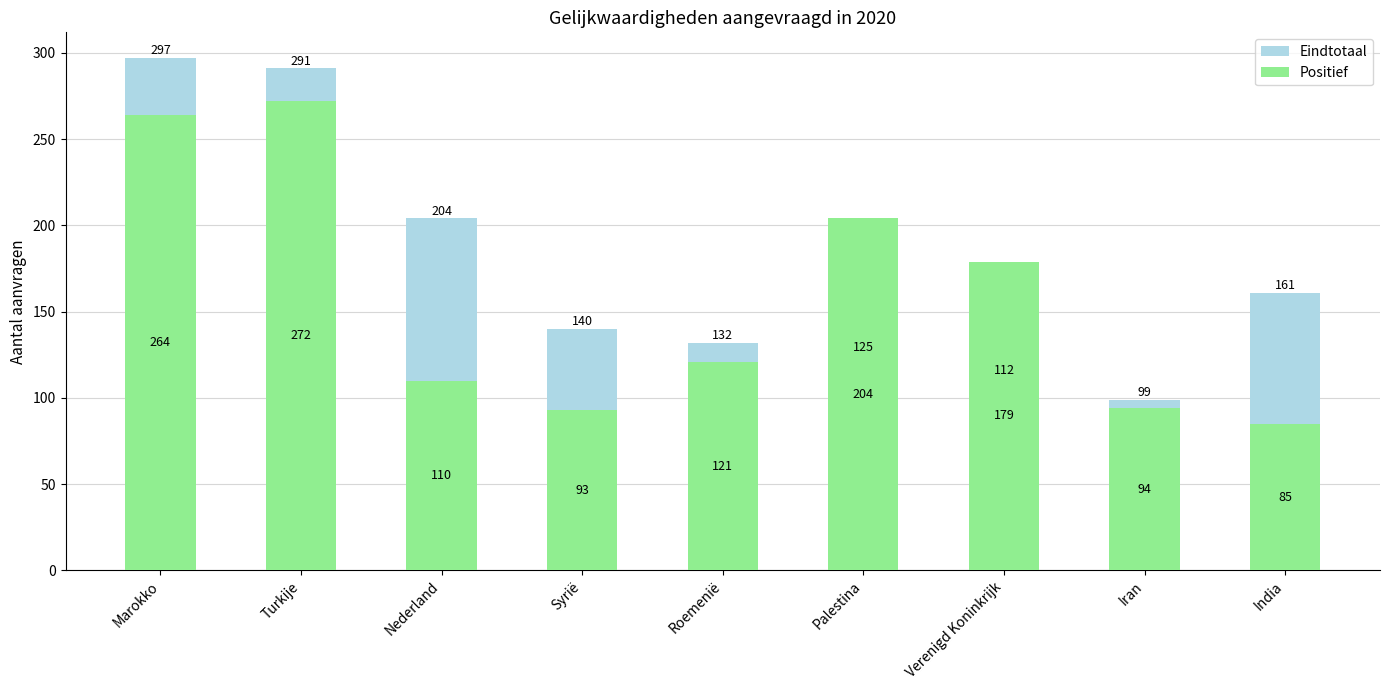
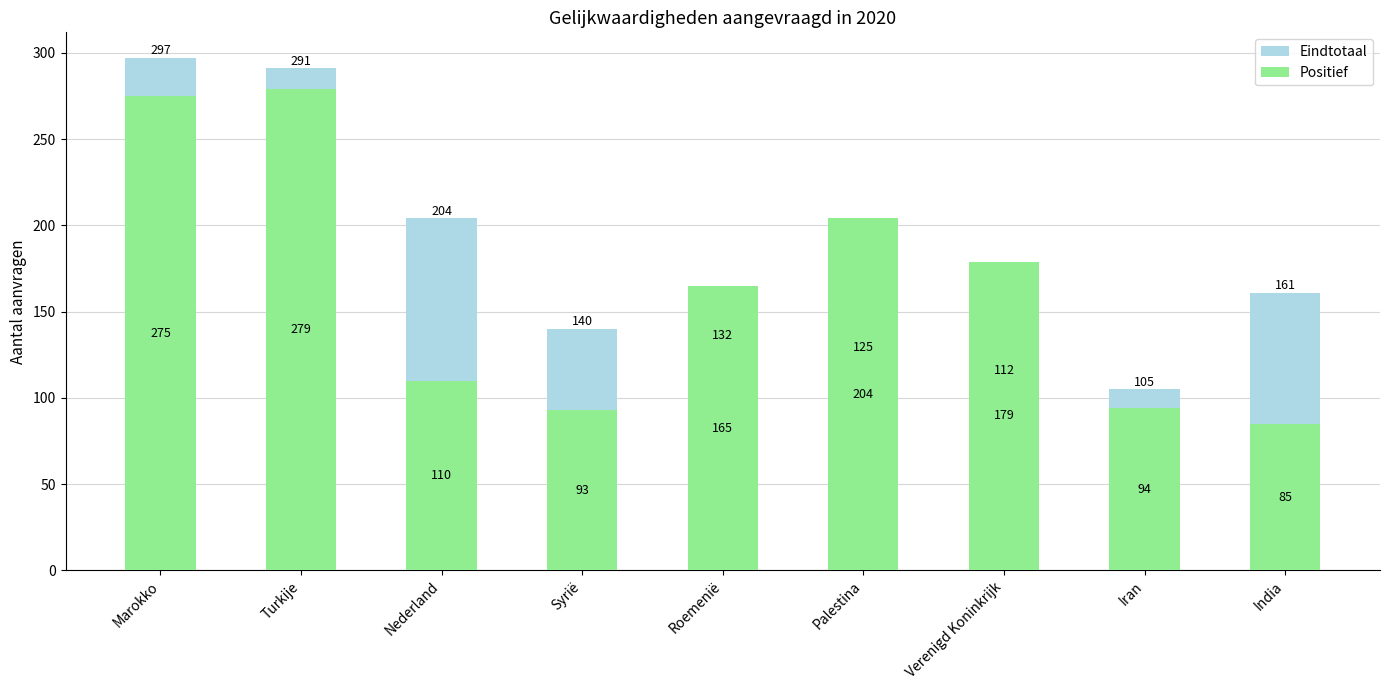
  {
    "Eindtotaal": {
      "Marokko": 297,
      "Turkije": 291,
      "Nederland": 204,
      "Syrië": 140,
-     "Iran": 99,
+     "Iran": 105,
      "India": 161
    },
    "Positief": {
-     "Marokko": 264,
-     "Turkije": 272,
-     "Roemenië": 121
+     "Marokko": 275,
+     "Turkije": 279,
+     "Roemenië": 165
    }
  }
